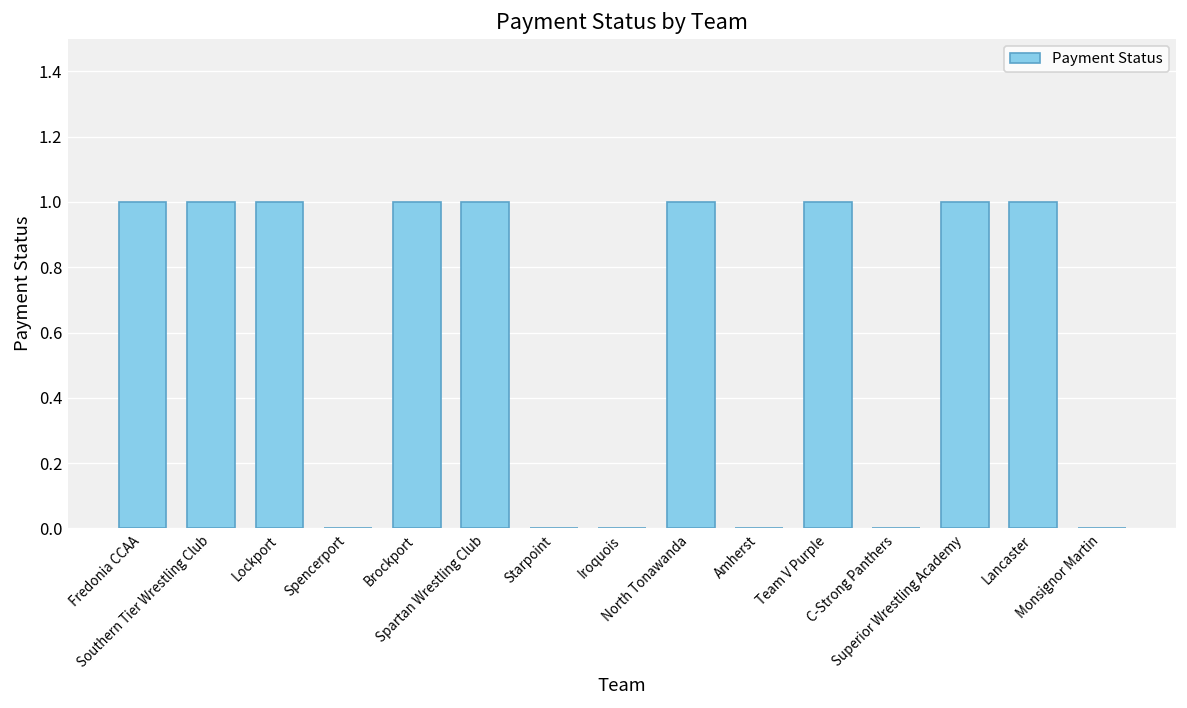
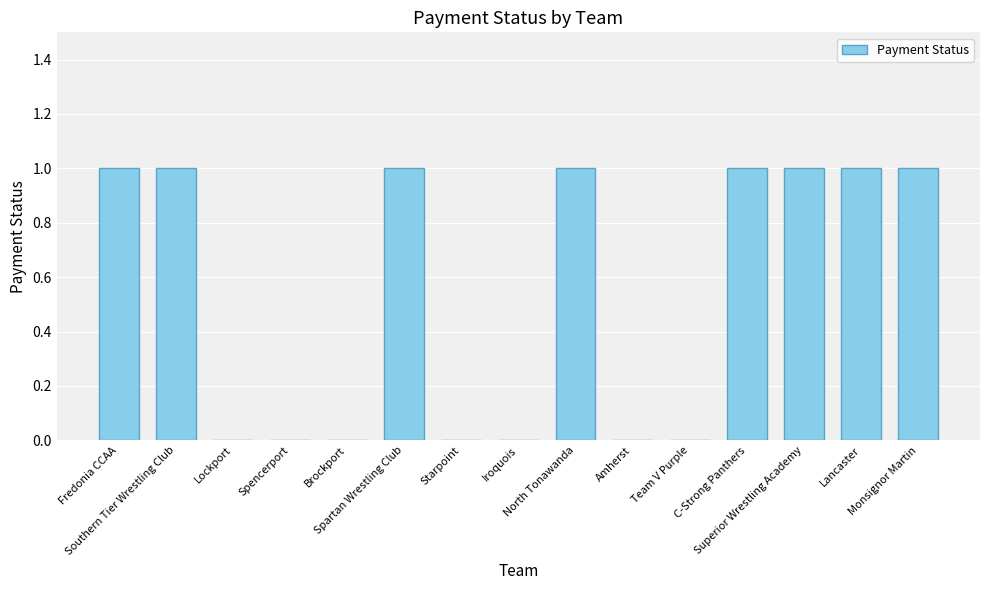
  {
    "Fredonia CCAA": 1,
    "Southern Tier Wrestling Club": 1,
-   "Lockport": 1,
+   "Lockport": 0,
    "Spencerport": 0,
-   "Brockport": 1,
+   "Brockport": 0,
    "Spartan Wrestling Club": 1,
    "Starpoint": 0,
    "Iroquois": 0,
    "North Tonawanda": 1,
    "Amherst": 0,
-   "Team V Purple": 1,
-   "C-Strong Panthers": 0,
+   "Team V Purple": 0,
+   "C-Strong Panthers": 1,
    "Superior Wrestling Academy": 1,
    "Lancaster": 1,
-   "Monsignor Martin": 0
+   "Monsignor Martin": 1
  }
